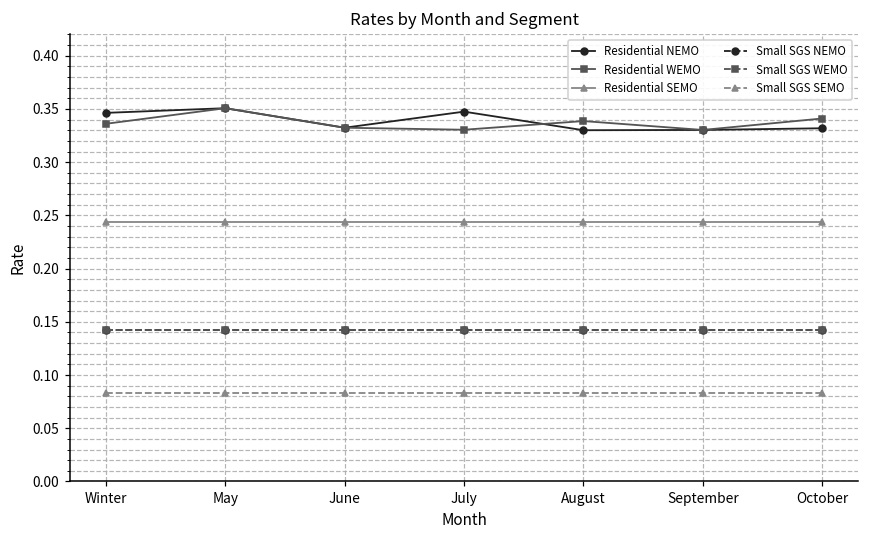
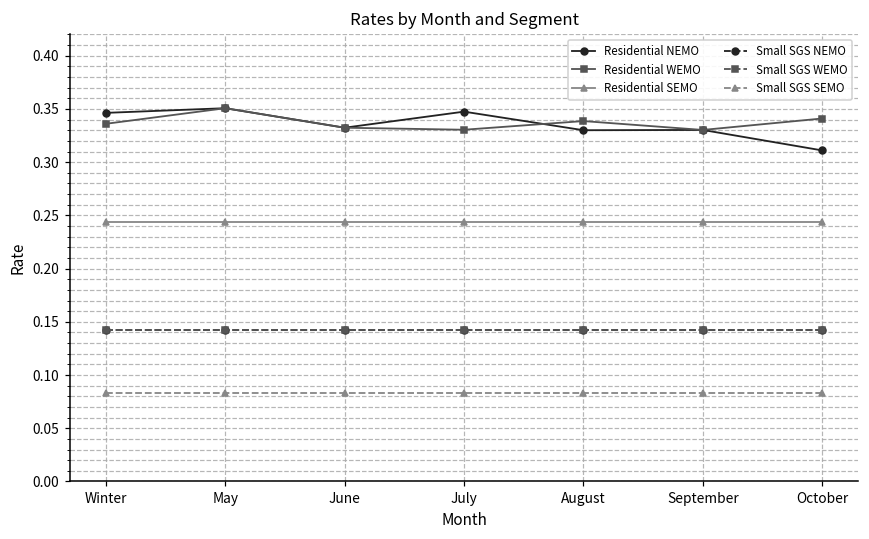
  {
    "Residential NEMO": {
      "Winter": 0.35,
      "July": 0.35,
      "August": 0.33,
-     "October": 0.33
+     "October": 0.31
    }
  }
